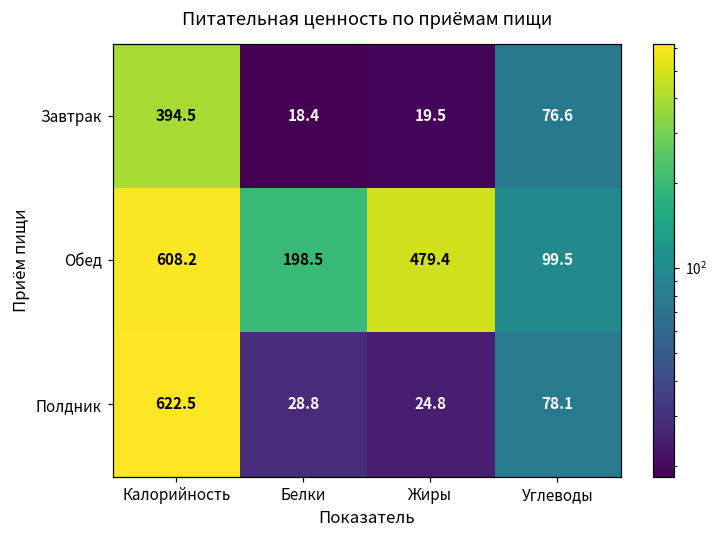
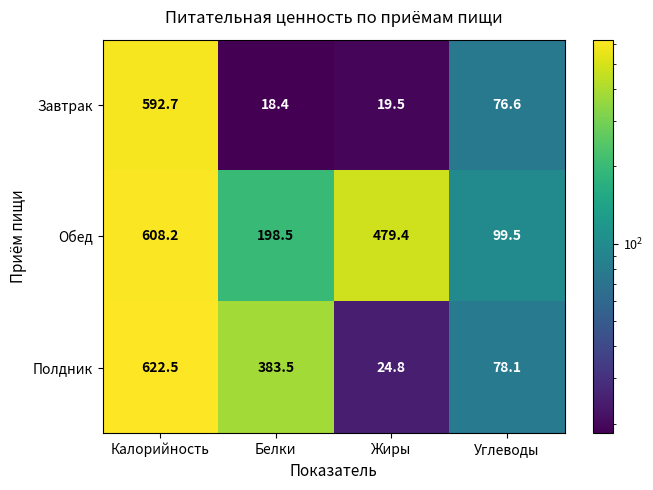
  {
    "Завтрак": {
-     "Калорийность": 394.5,
+     "Калорийность": 592.7,
      "Белки": 18.4,
      "Жиры": 19.5,
      "Углеводы": 76.6
    },
    "Обед": {
      "Калорийность": 608.2,
      "Белки": 198.5,
      "Жиры": 479.4,
      "Углеводы": 99.5
    },
    "Полдник": {
      "Калорийность": 622.5,
-     "Белки": 28.8,
+     "Белки": 383.5,
      "Жиры": 24.8,
      "Углеводы": 78.1
    }
  }
